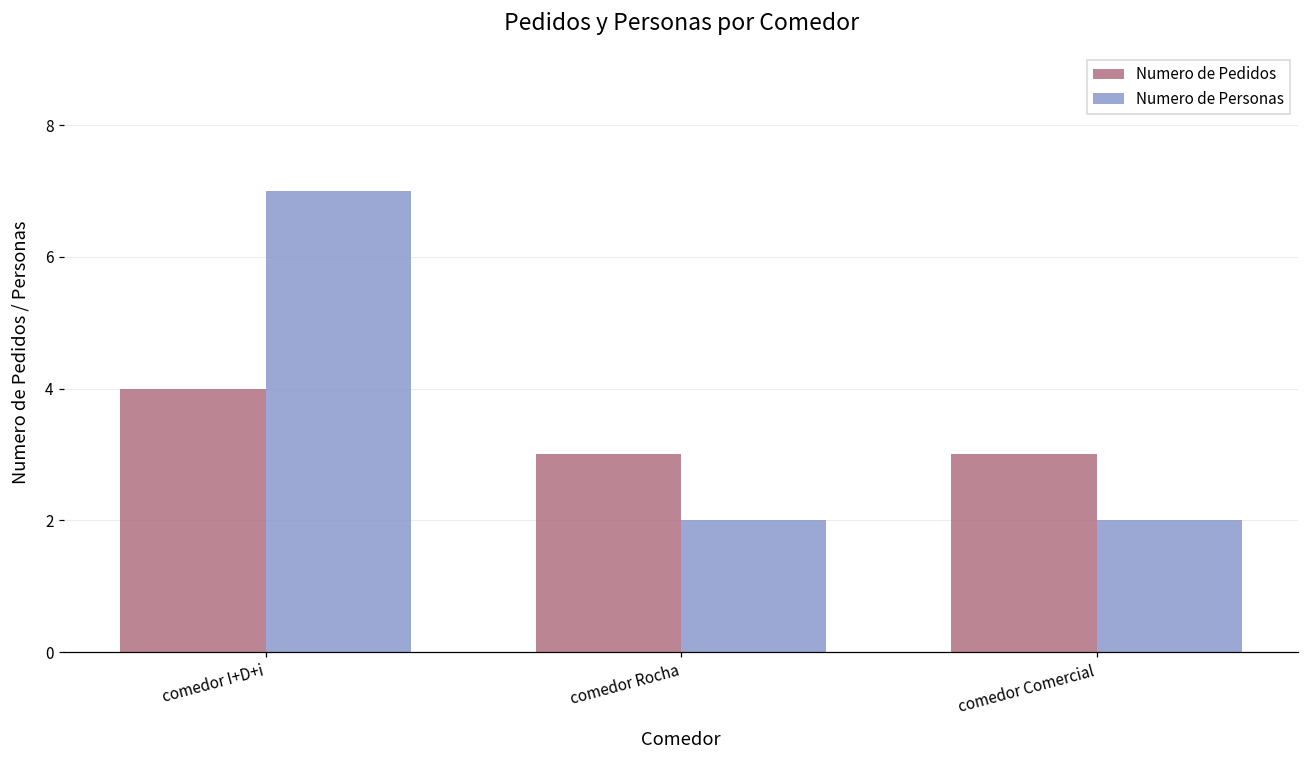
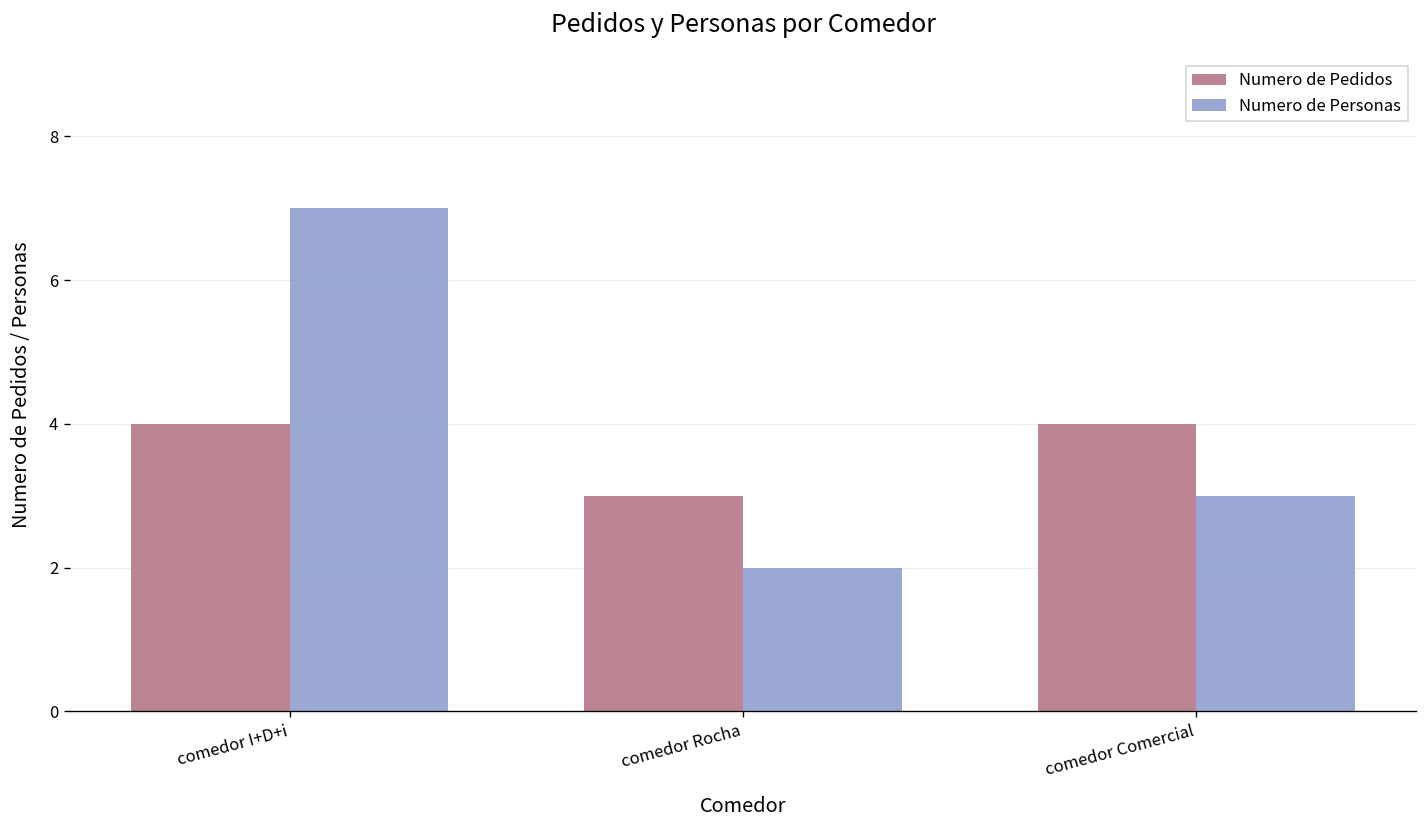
  {
    "Numero de Pedidos": {
      "comedor I+D+i": 4,
      "comedor Rocha": 3,
-     "comedor Comercial": 3
+     "comedor Comercial": 4
    },
    "Numero de Personas": {
      "comedor I+D+i": 7,
      "comedor Rocha": 2,
-     "comedor Comercial": 2
+     "comedor Comercial": 3
    }
  }
